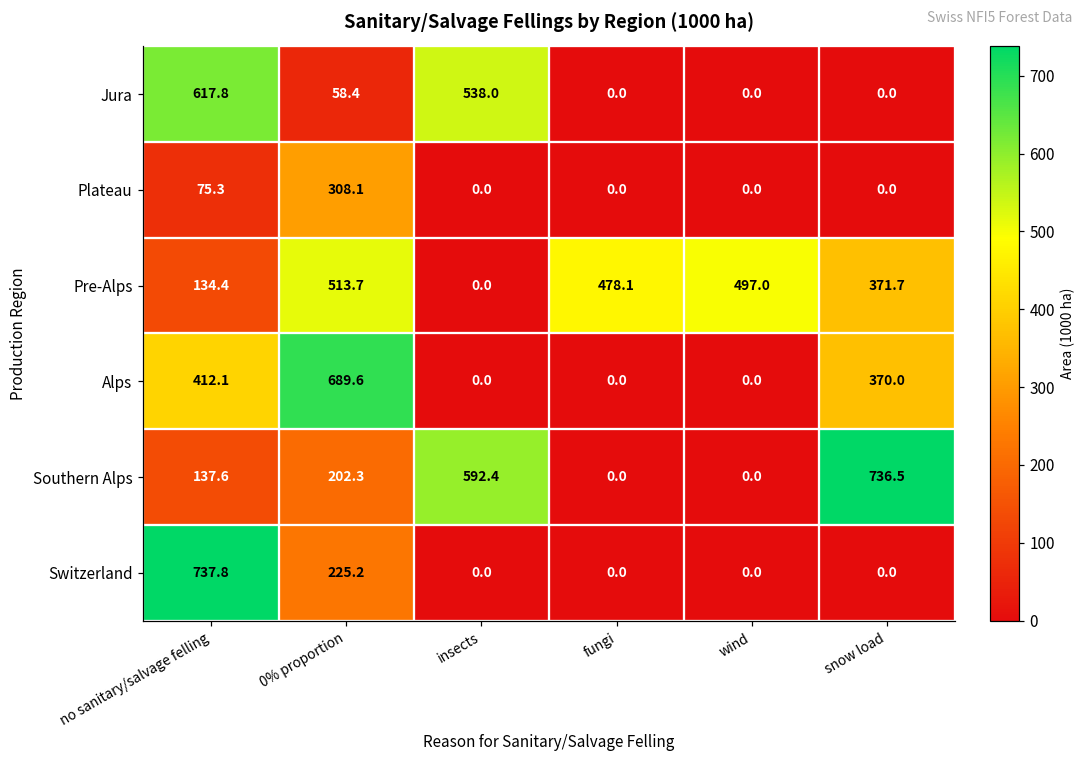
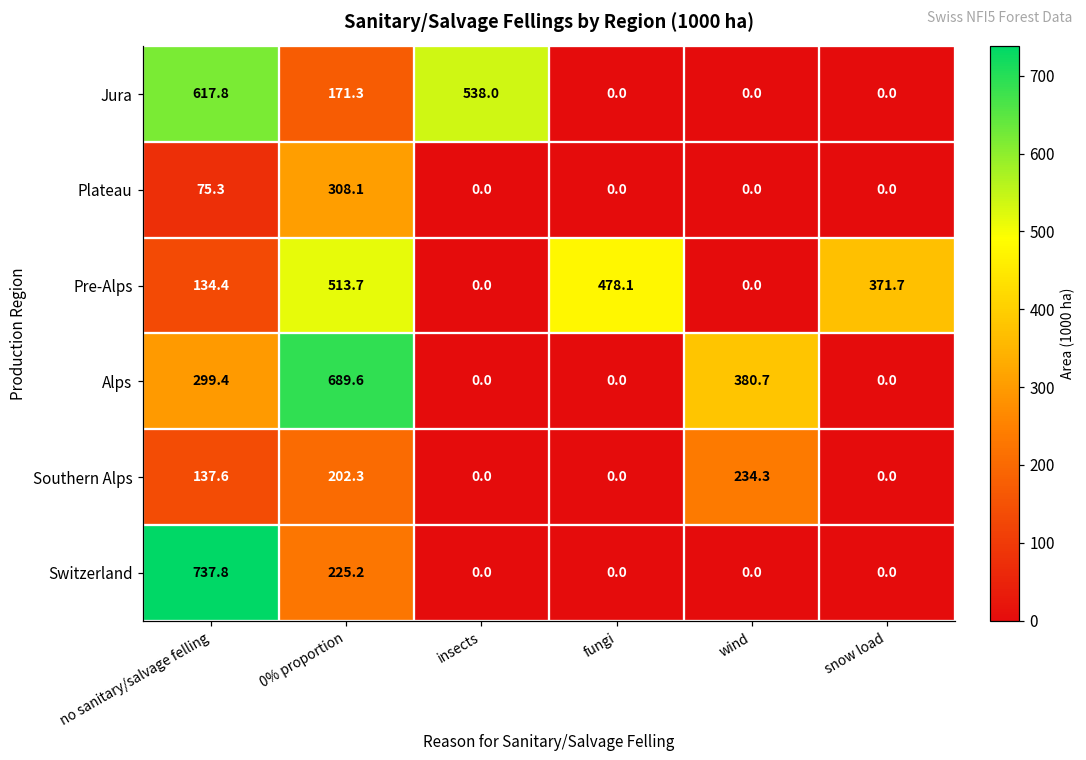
  {
    "Jura": {
      "no sanitary/salvage felling": 617.8,
-     "0% proportion": 58.4,
+     "0% proportion": 171.3,
      "insects": 538.0,
      "fungi": 0.0,
      "wind": 0.0,
      "snow load": 0.0
    },
    "Plateau": {
      "no sanitary/salvage felling": 75.3,
      "0% proportion": 308.1,
      "insects": 0.0,
      "fungi": 0.0,
      "wind": 0.0,
      "snow load": 0.0
    },
    "Pre-Alps": {
      "no sanitary/salvage felling": 134.4,
      "0% proportion": 513.7,
      "insects": 0.0,
      "fungi": 478.1,
-     "wind": 497.0,
+     "wind": 0.0,
      "snow load": 371.7
    },
    "Alps": {
-     "no sanitary/salvage felling": 412.1,
+     "no sanitary/salvage felling": 299.4,
      "0% proportion": 689.6,
      "insects": 0.0,
      "fungi": 0.0,
-     "wind": 0.0,
-     "snow load": 370.0
+     "wind": 380.7,
+     "snow load": 0.0
    },
    "Southern Alps": {
      "no sanitary/salvage felling": 137.6,
      "0% proportion": 202.3,
-     "insects": 592.4,
+     "insects": 0.0,
      "fungi": 0.0,
-     "wind": 0.0,
-     "snow load": 736.5
+     "wind": 234.3,
+     "snow load": 0.0
    },
    "Switzerland": {
      "no sanitary/salvage felling": 737.8,
      "0% proportion": 225.2,
      "insects": 0.0,
      "fungi": 0.0,
      "wind": 0.0,
      "snow load": 0.0
    }
  }
